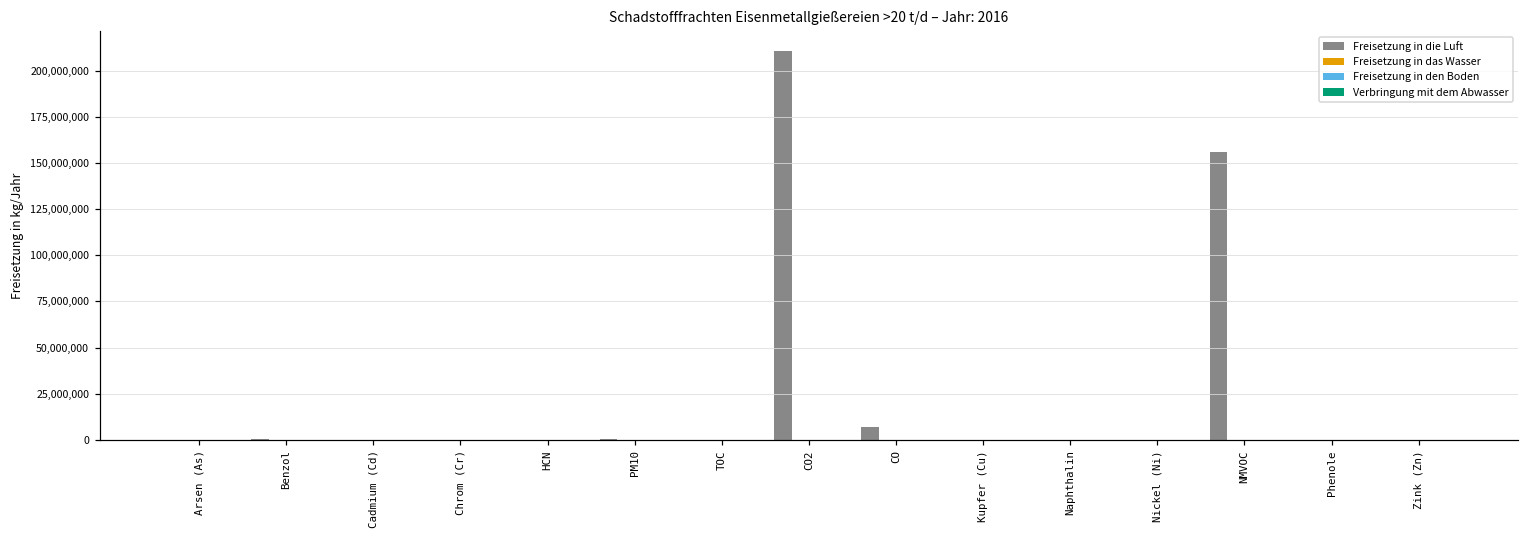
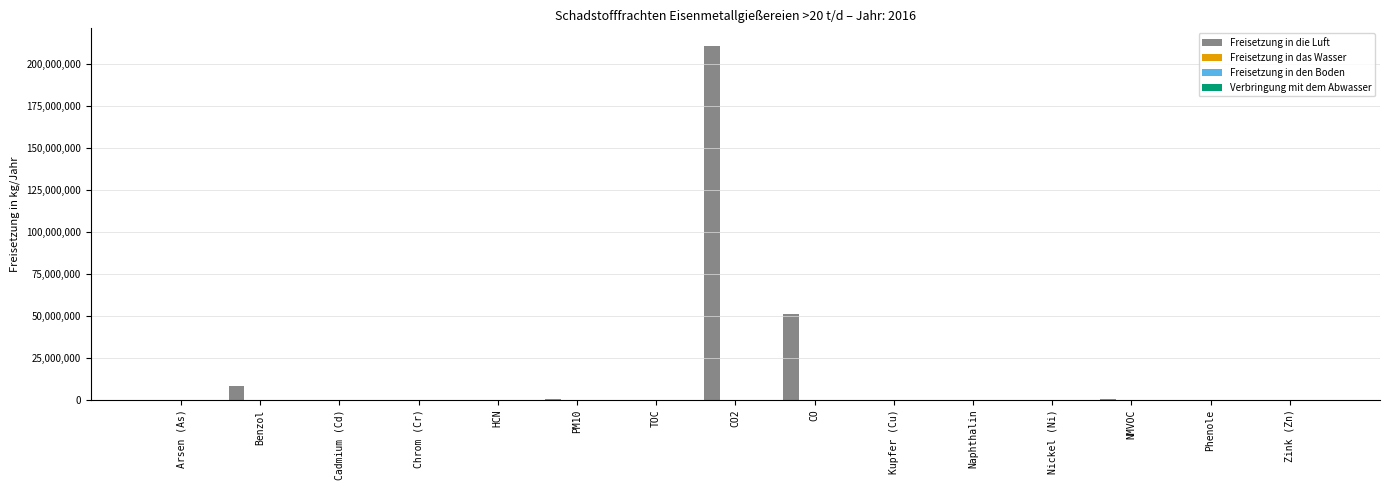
  {
    "Freisetzung in die Luft": {
-     "Benzol": "0",
+     "Benzol": "8,000,000",
      "TOC": "0",
      "CO2": "211,000,000",
-     "CO": "7,000,000",
-     "NMVOC": "156,000,000",
+     "CO": "51,000,000",
+     "NMVOC": "1,000,000",
      "Phenole": "0",
      "Zink (Zn)": "0"
    },
    "Freisetzung in das Wasser": {
      "Arsen (As)": "0",
      "Benzol": "0",
      "Cadmium (Cd)": "0",
      "Chrom (Cr)": "0",
      "HCN": "0",
      "PM10": "0",
      "TOC": "0",
      "CO2": "0",
      "CO": "0",
      "Kupfer (Cu)": "0",
      "Naphthalin": "0",
      "Nickel (Ni)": "0",
      "NMVOC": "0",
      "Phenole": "0",
      "Zink (Zn)": "0"
    },
    "Freisetzung in den Boden": {
      "Arsen (As)": "0",
      "Benzol": "0",
      "Cadmium (Cd)": "0",
      "Chrom (Cr)": "0",
      "HCN": "0",
      "PM10": "0",
      "TOC": "0",
      "CO2": "0",
      "CO": "0",
      "Kupfer (Cu)": "0",
      "Naphthalin": "0",
      "Nickel (Ni)": "0",
      "NMVOC": "0",
      "Phenole": "0",
      "Zink (Zn)": "0"
    },
    "Verbringung mit dem Abwasser": {
      "Arsen (As)": "0",
      "Benzol": "0",
      "Cadmium (Cd)": "0",
      "Chrom (Cr)": "0",
      "HCN": "0",
      "PM10": "0",
      "CO2": "0",
      "CO": "0",
      "Naphthalin": "0",
      "NMVOC": "0"
    }
  }
